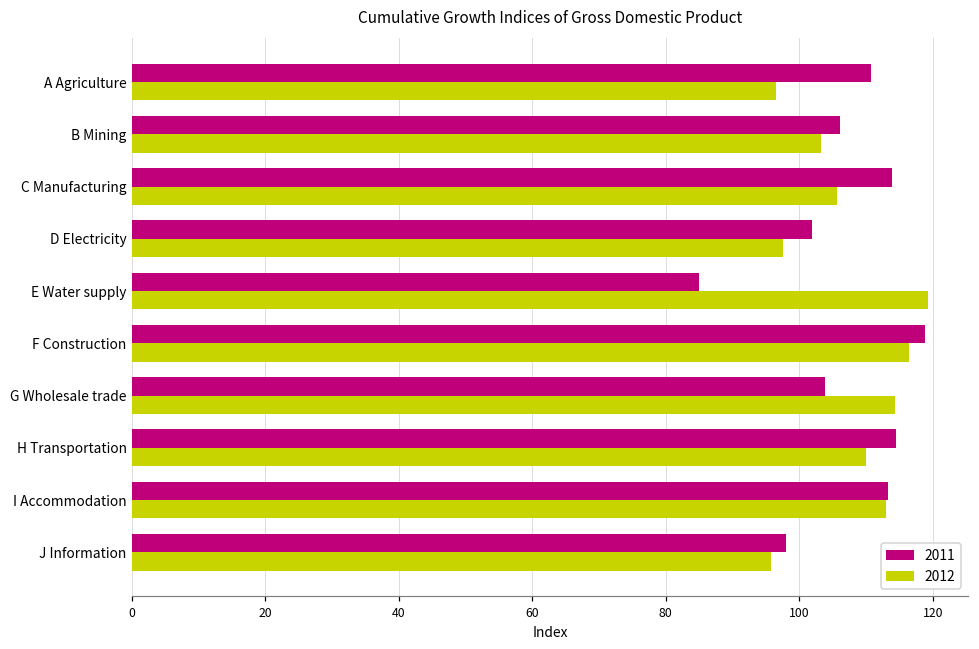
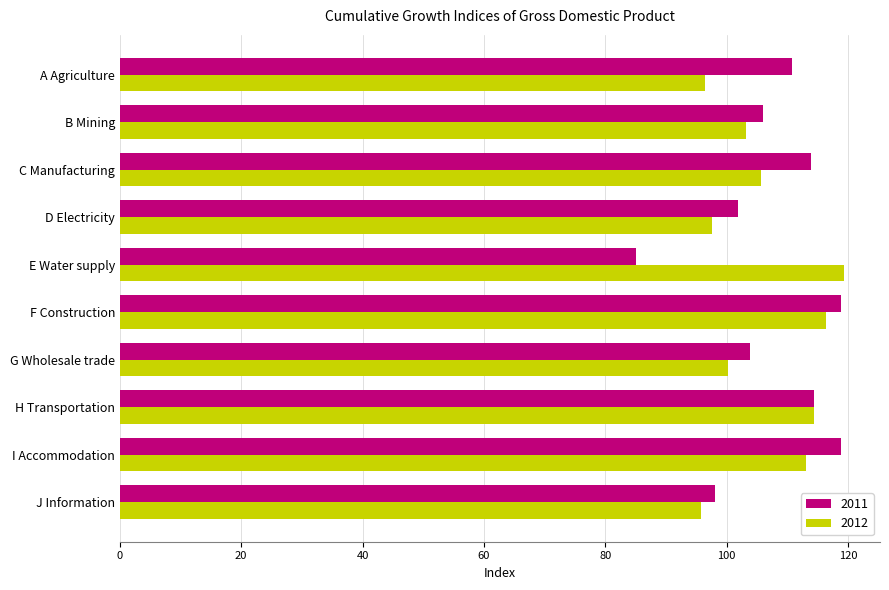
  {
    "2011": {
      "A Agriculture": 111,
      "B Mining": 106,
      "C Manufacturing": 114,
      "D Electricity": 102,
      "E Water supply": 85,
      "F Construction": 119,
      "G Wholesale trade": 104,
      "H Transportation": 114,
-     "I Accommodation": 113,
+     "I Accommodation": 119,
      "J Information": 98
    },
    "2012": {
      "A Agriculture": 96,
      "B Mining": 103,
      "C Manufacturing": 106,
      "D Electricity": 98,
      "E Water supply": 119,
      "F Construction": 116,
-     "G Wholesale trade": 114,
-     "H Transportation": 110,
+     "G Wholesale trade": 100,
+     "H Transportation": 114,
      "I Accommodation": 113,
      "J Information": 96
    }
  }
